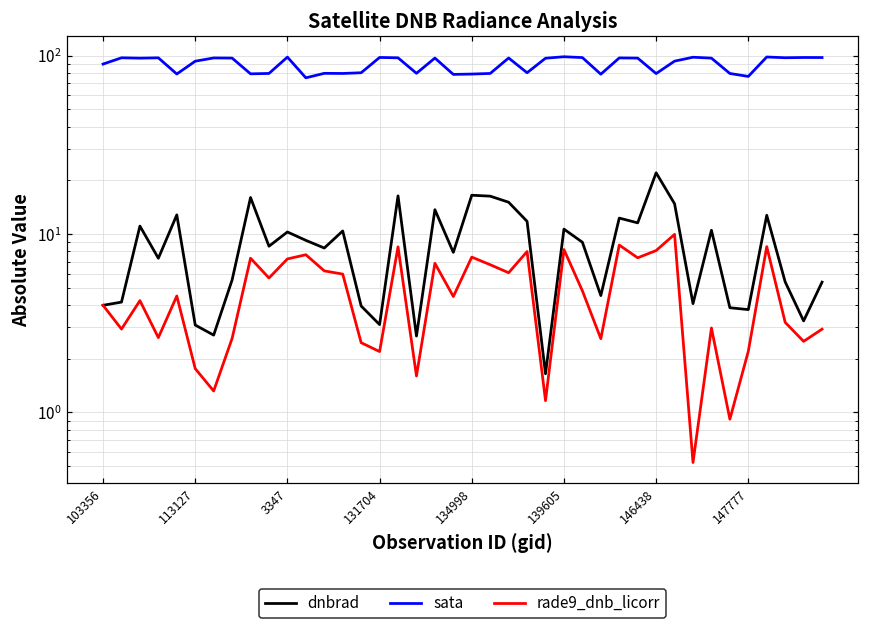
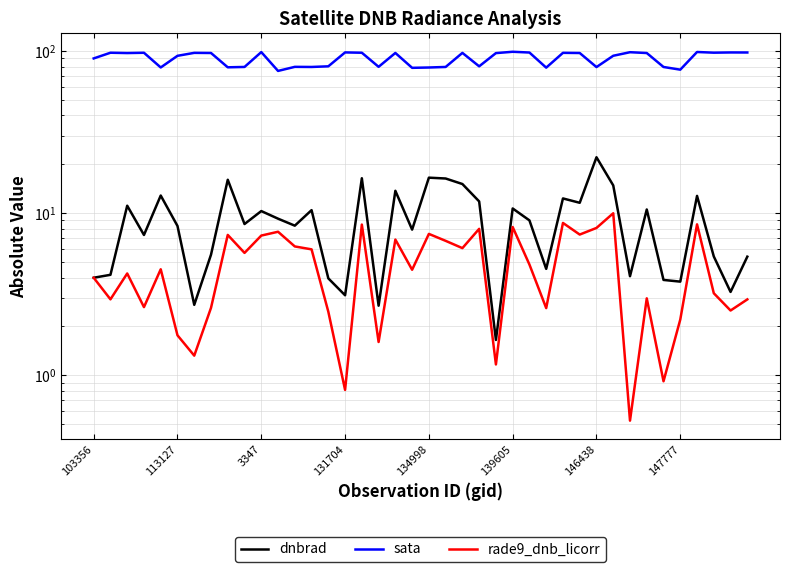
  {
    "dnbrad": {
-     "113127": 3.1,
+     "113127": 8,
      "3347": 10,
      "131704": 3.1,
      "134998": 17,
      "139605": 11,
      "146438": 22,
      "147777": 3.8
    },
    "sata": {
      "103356": 90,
      "113127": 90,
      "3347": 100,
      "131704": 100,
      "134998": 80,
      "139605": 100,
      "146438": 80,
      "147777": 80
    },
    "rade9_dnb_licorr": {
      "113127": 1.8,
      "3347": 7,
-     "131704": 2.2,
+     "131704": 0.8,
      "134998": 7,
      "139605": 8,
      "146438": 8,
      "147777": 2.2
    }
  }
